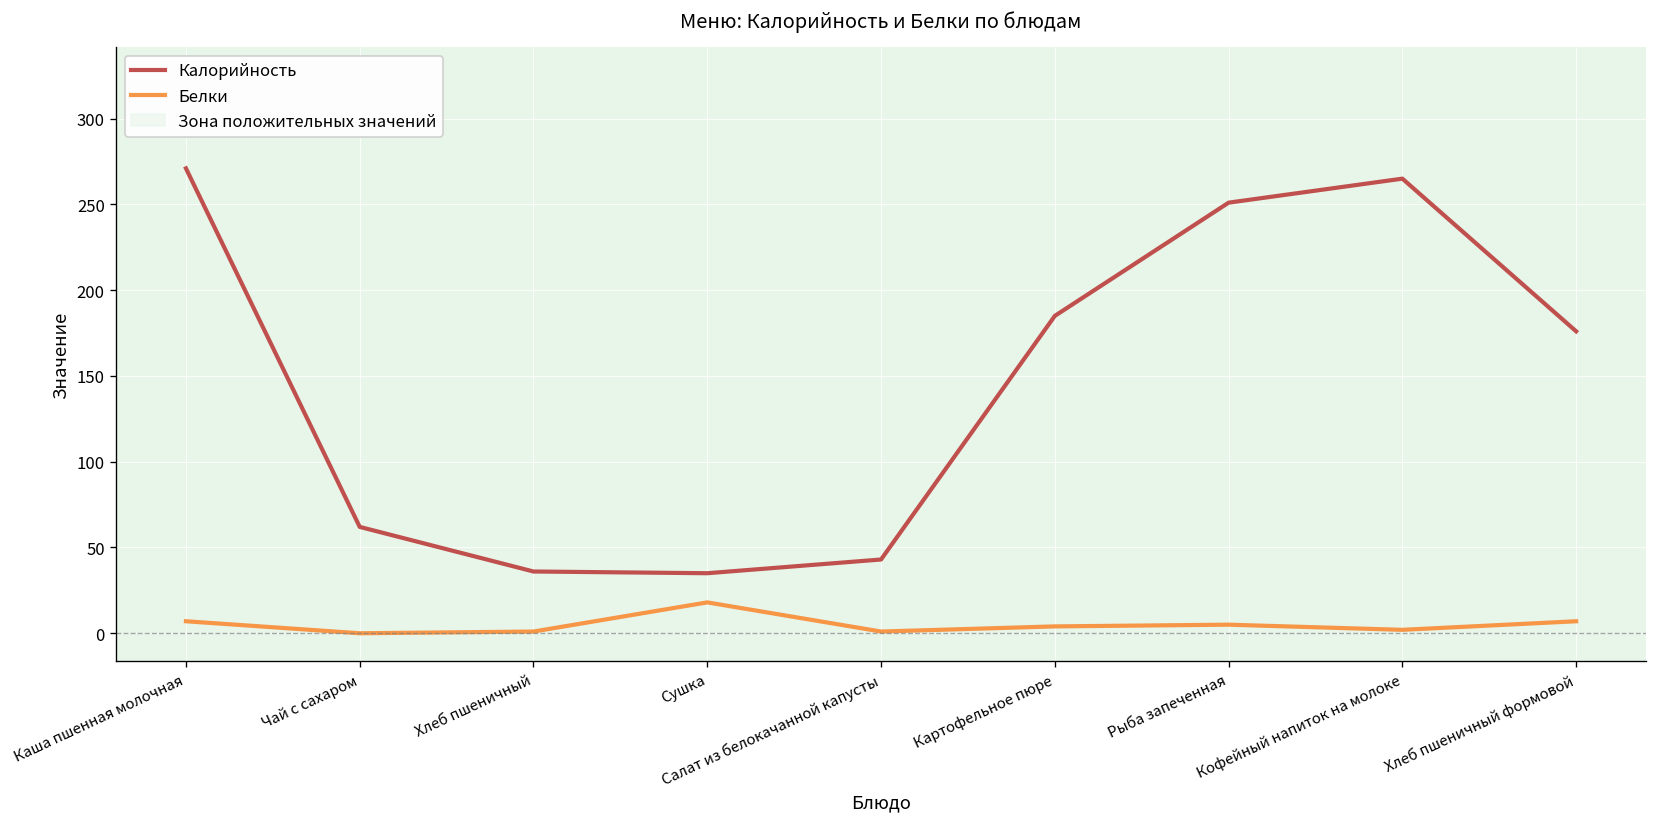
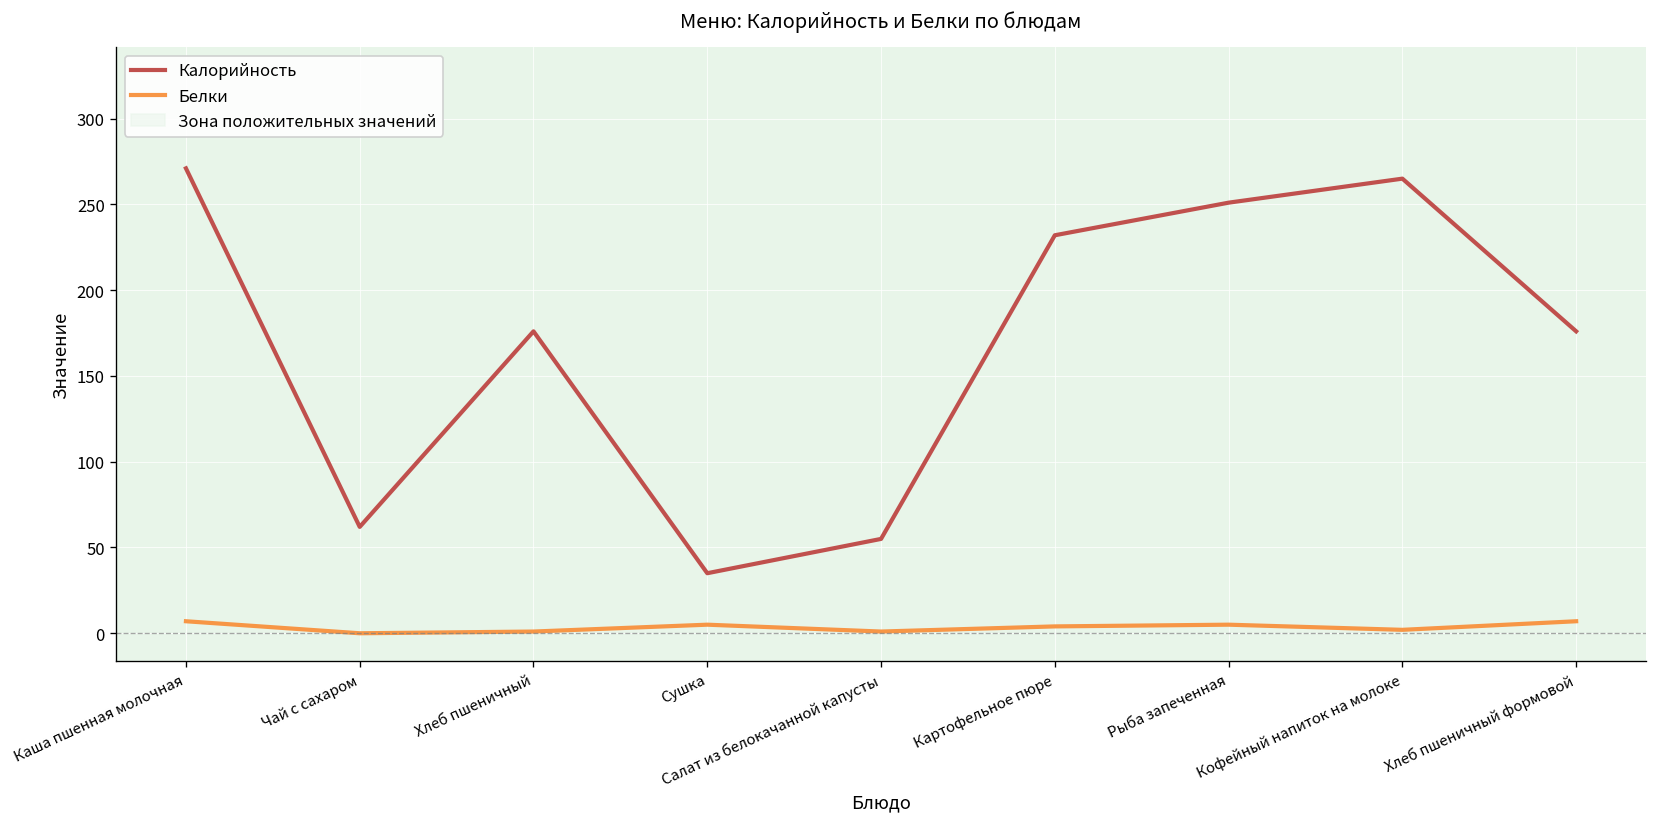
  {
    "Калорийность": {
      "Каша пшенная молочная": 271,
      "Чай с сахаром": 62,
-     "Хлеб пшеничный": 36,
+     "Хлеб пшеничный": 176,
      "Сушка": 35,
-     "Салат из белокачанной капусты": 43,
-     "Картофельное пюре": 185,
+     "Салат из белокачанной капусты": 55,
+     "Картофельное пюре": 232,
      "Рыба запеченная": 251,
      "Кофейный напиток на молоке": 265,
      "Хлеб пшеничный формовой": 176
    },
    "Зона положительных значений": {
      "Хлеб пшеничный формовой": 325
    },
    "Белки": {
      "Каша пшенная молочная": 7,
      "Чай с сахаром": 0,
      "Хлеб пшеничный": 1,
-     "Сушка": 18,
+     "Сушка": 5,
      "Салат из белокачанной капусты": 1,
      "Картофельное пюре": 4,
      "Рыба запеченная": 5,
      "Кофейный напиток на молоке": 2,
      "Хлеб пшеничный формовой": 7
    }
  }
